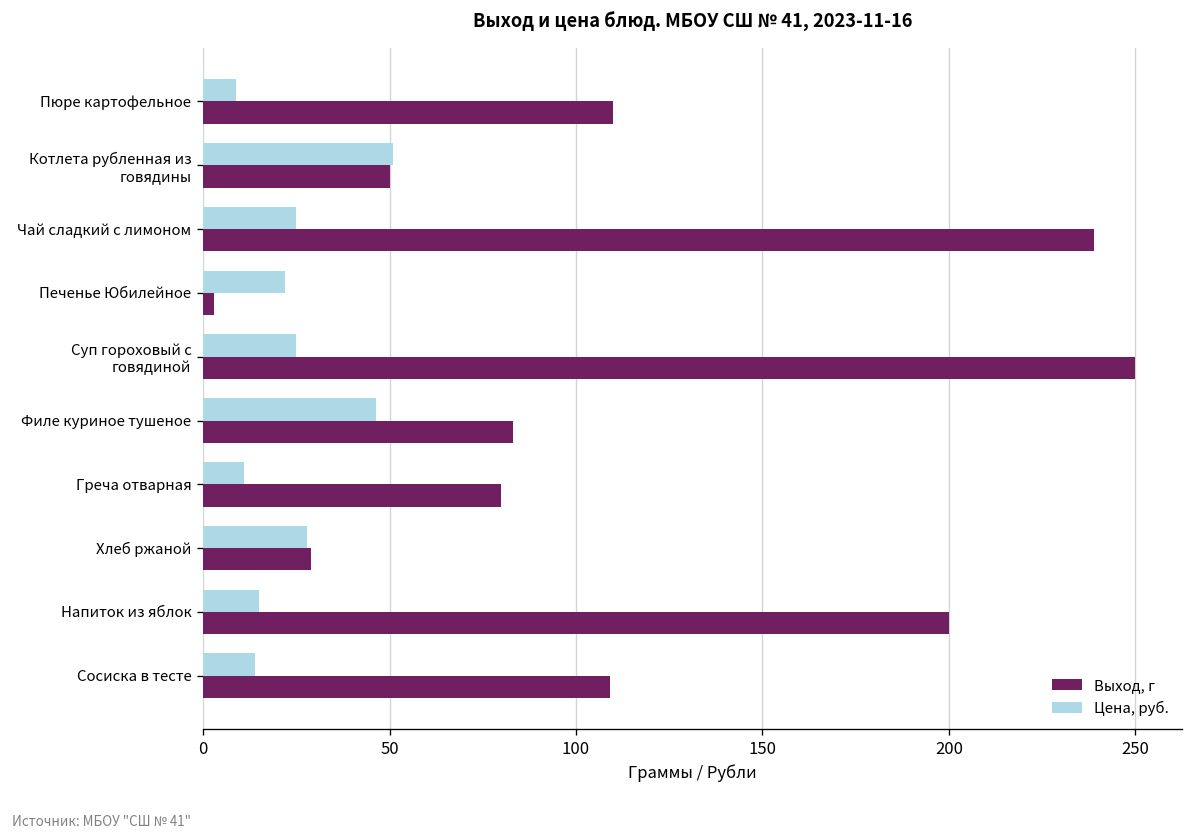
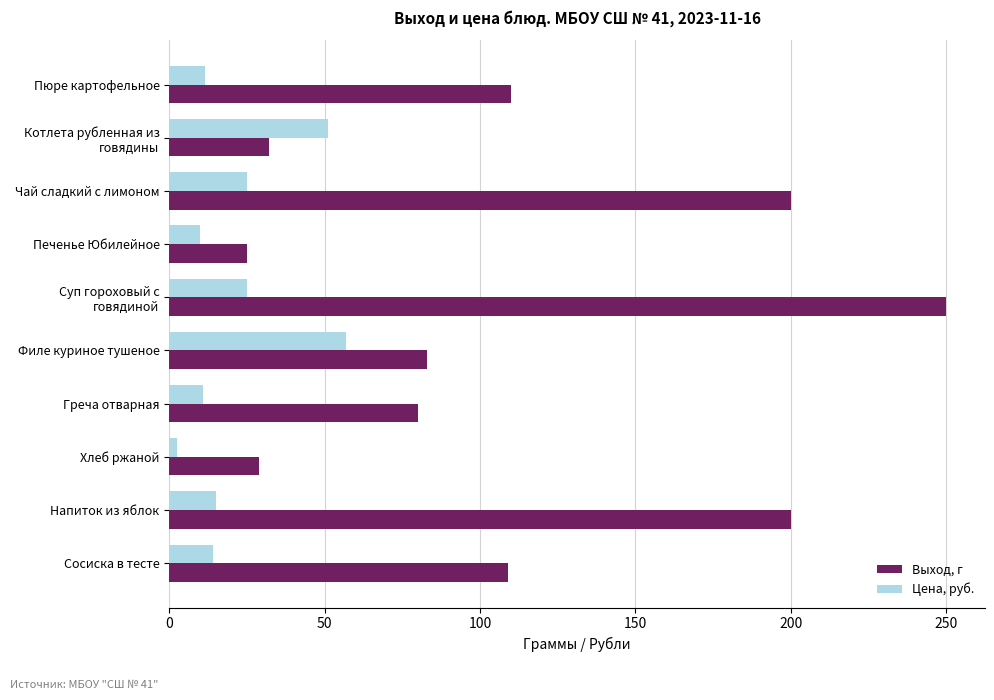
  {
    "Выход, г": {
      "Пюре картофельное": 110,
-     "Котлета рубленная из говядины": 50,
-     "Чай сладкий с лимоном": 239,
-     "Печенье Юбилейное": 3,
+     "Котлета рубленная из говядины": 32,
+     "Чай сладкий с лимоном": 200,
+     "Печенье Юбилейное": 25,
      "Суп гороховый с говядиной": 250,
      "Филе куриное тушеное": 83,
      "Греча отварная": 80,
      "Хлеб ржаной": 29,
      "Напиток из яблок": 200,
      "Сосиска в тесте": 109
    },
    "Цена, руб.": {
-     "Пюре картофельное": 9,
+     "Пюре картофельное": 12,
      "Котлета рубленная из говядины": 51,
      "Чай сладкий с лимоном": 25,
-     "Печенье Юбилейное": 22,
+     "Печенье Юбилейное": 10,
      "Суп гороховый с говядиной": 25,
-     "Филе куриное тушеное": 47,
+     "Филе куриное тушеное": 57,
      "Греча отварная": 11,
-     "Хлеб ржаной": 28,
+     "Хлеб ржаной": 3,
      "Напиток из яблок": 15,
      "Сосиска в тесте": 14
    }
  }
